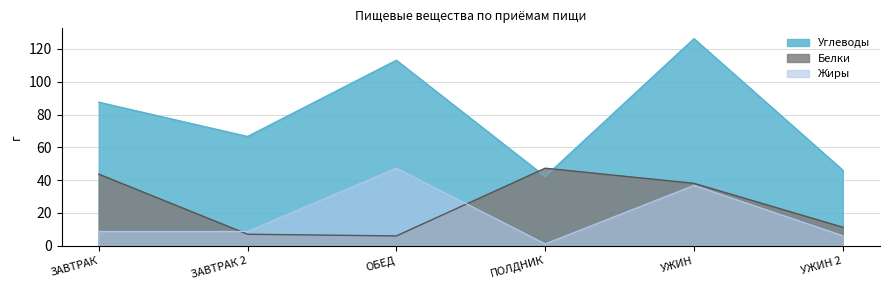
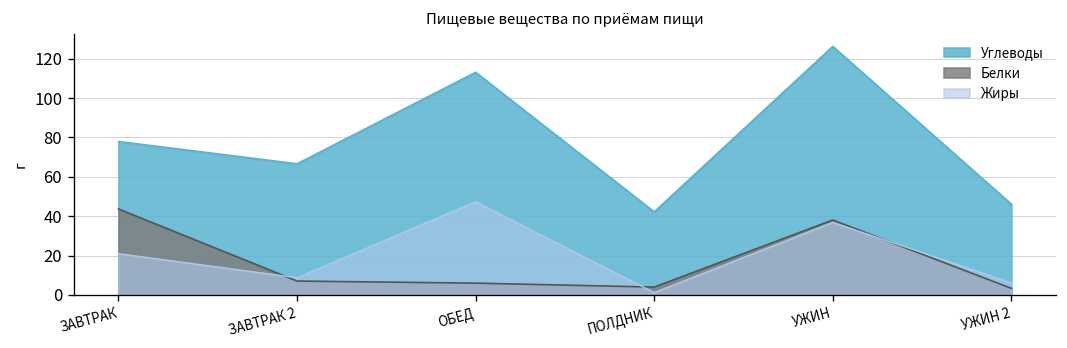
  {
    "Углеводы": {
-     "ЗАВТРАК": 88,
+     "ЗАВТРАК": 78,
      "ЗАВТРАК 2": 67,
      "ОБЕД": 113,
      "ПОЛДНИК": 42,
      "УЖИН": 126,
      "УЖИН 2": 46
    },
    "Белки": {
      "ЗАВТРАК": 44,
      "ЗАВТРАК 2": 7,
      "ОБЕД": 6,
-     "ПОЛДНИК": 47,
-     "УЖИН 2": 11
+     "ПОЛДНИК": 4,
+     "УЖИН 2": 3
    },
    "Жиры": {
-     "ЗАВТРАК": 9,
+     "ЗАВТРАК": 21,
      "ЗАВТРАК 2": 9,
      "ОБЕД": 47,
      "ПОЛДНИК": 1,
      "УЖИН 2": 6
    }
  }
